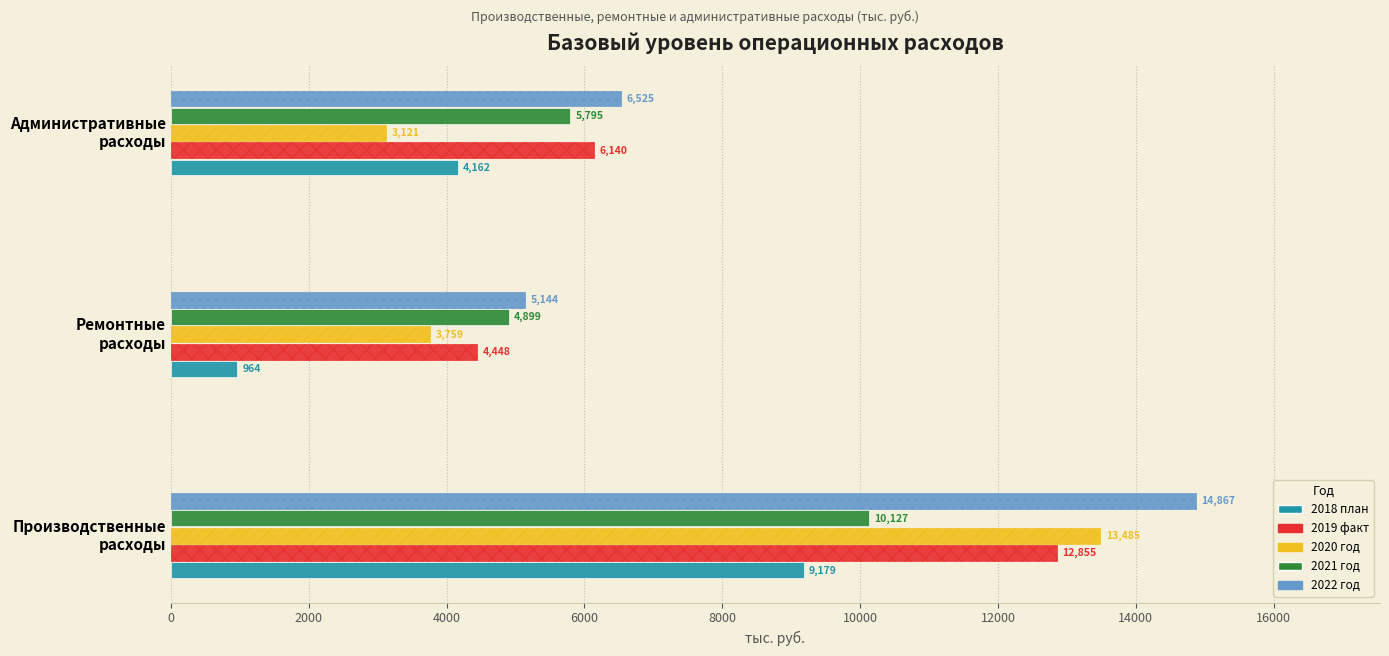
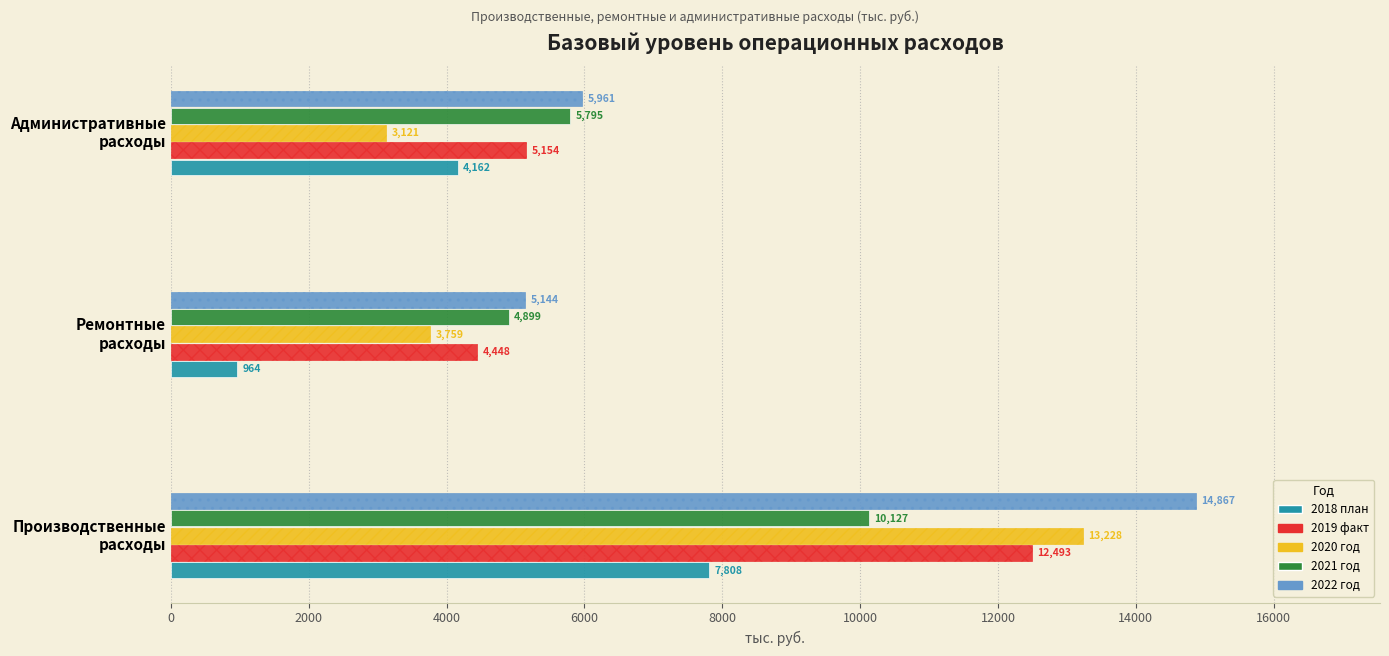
  {
    "2018 план": {
      "Административные расходы": "4,162",
      "Ремонтные расходы": "964",
-     "Производственные расходы": "9,179"
+     "Производственные расходы": "7,808"
    },
    "2019 факт": {
-     "Административные расходы": "6,140",
+     "Административные расходы": "5,154",
      "Ремонтные расходы": "4,448",
-     "Производственные расходы": "12,855"
+     "Производственные расходы": "12,493"
    },
    "2020 год": {
      "Административные расходы": "3,121",
      "Ремонтные расходы": "3,759",
-     "Производственные расходы": "13,485"
+     "Производственные расходы": "13,228"
    },
    "2021 год": {
      "Административные расходы": "5,795",
      "Ремонтные расходы": "4,899",
      "Производственные расходы": "10,127"
    },
    "2022 год": {
-     "Административные расходы": "6,525",
+     "Административные расходы": "5,961",
      "Ремонтные расходы": "5,144",
      "Производственные расходы": "14,867"
    }
  }
